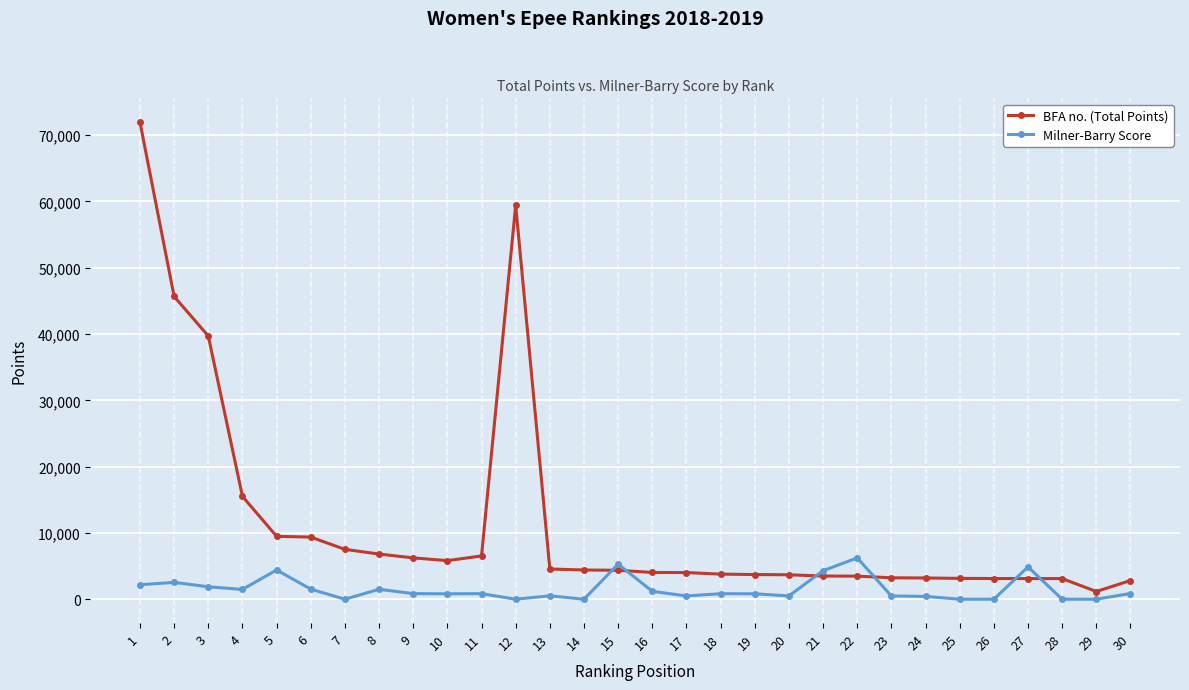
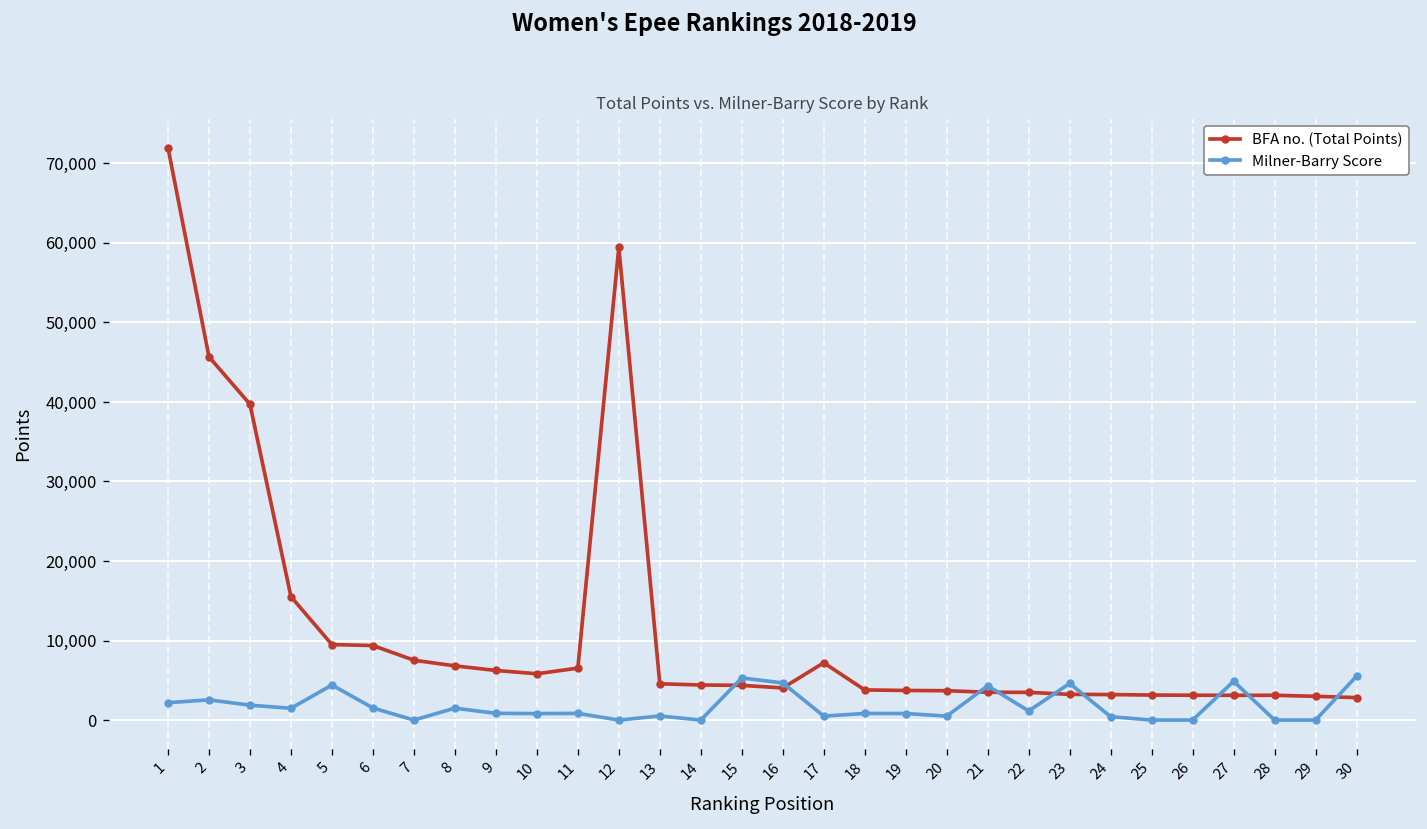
  {
    "BFA no. (Total Points)": {
      "1": "72,000",
      "2": "46,000",
      "3": "40,000",
      "4": "16,000",
      "5": "9,000",
      "6": "9,000",
      "7": "8,000",
      "8": "7,000",
      "9": "6,000",
      "10": "6,000",
      "11": "7,000",
      "12": "59,000",
      "13": "5,000",
      "14": "4,000",
      "15": "4,000",
      "16": "4,000",
-     "17": "4,000",
+     "17": "7,000",
      "18": "4,000",
      "19": "4,000",
      "20": "4,000",
      "21": "3,000",
      "22": "3,000",
      "23": "3,000",
      "24": "3,000",
      "25": "3,000",
      "26": "3,000",
      "27": "3,000",
      "28": "3,000",
-     "29": "1,000",
+     "29": "3,000",
      "30": "3,000"
    },
    "Milner-Barry Score": {
      "1": "2,000",
      "2": "3,000",
      "3": "2,000",
      "4": "1,000",
      "5": "4,000",
      "6": "2,000",
      "7": "0",
      "8": "1,000",
      "9": "1,000",
      "10": "1,000",
      "11": "1,000",
      "12": "0",
      "13": "1,000",
      "14": "0",
      "15": "5,000",
-     "16": "1,000",
+     "16": "5,000",
      "17": "0",
      "18": "1,000",
      "19": "1,000",
      "20": "0",
      "21": "4,000",
-     "22": "6,000",
-     "23": "0",
+     "22": "1,000",
+     "23": "5,000",
      "24": "0",
      "25": "0",
      "26": "0",
      "27": "5,000",
      "28": "0",
      "29": "0",
-     "30": "1,000"
+     "30": "6,000"
    }
  }
